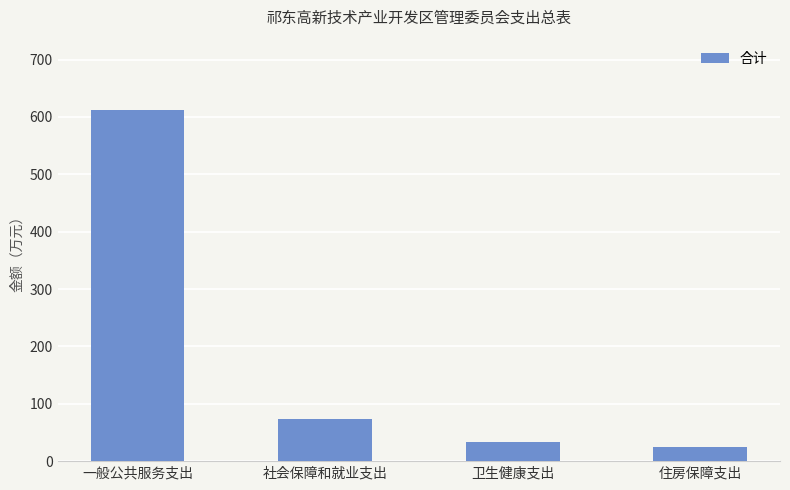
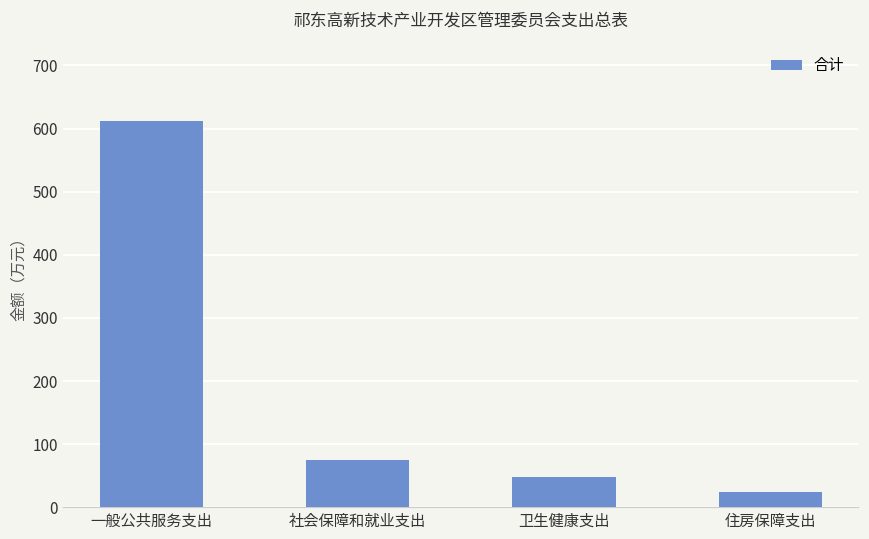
  {
    "一般公共服务支出": 610,
    "社会保障和就业支出": 70,
-   "卫生健康支出": 30,
+   "卫生健康支出": 50,
    "住房保障支出": 20
  }
